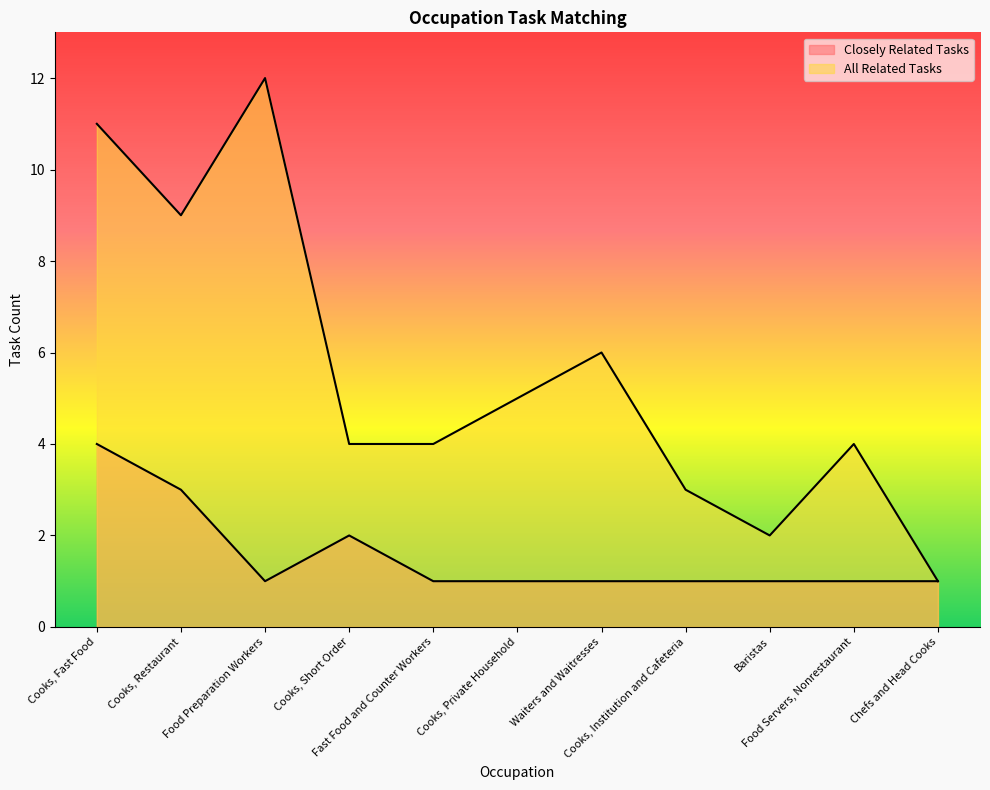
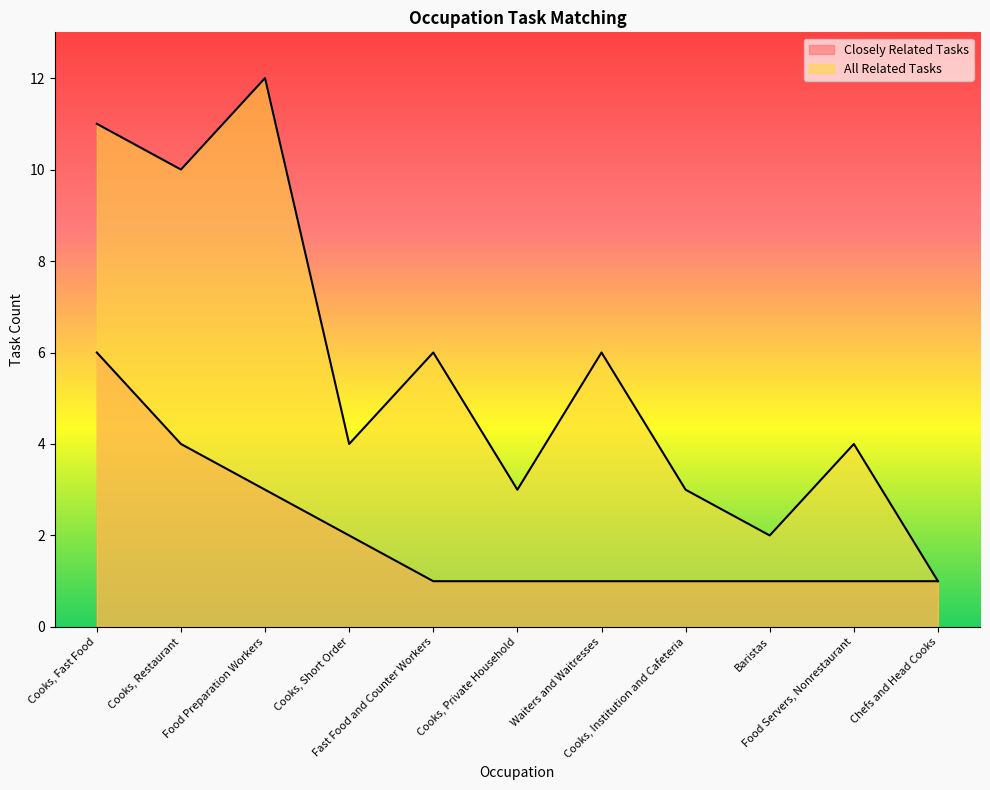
  {
    "Closely Related Tasks": {
-     "Cooks, Fast Food": 4,
-     "Cooks, Restaurant": 3,
-     "Food Preparation Workers": 1,
+     "Cooks, Fast Food": 6,
+     "Cooks, Restaurant": 4,
+     "Food Preparation Workers": 3,
      "Cooks, Short Order": 2,
      "Fast Food and Counter Workers": 1,
      "Cooks, Private Household": 1,
      "Waiters and Waitresses": 1,
      "Cooks, Institution and Cafeteria": 1,
      "Baristas": 1,
      "Food Servers, Nonrestaurant": 1
    },
    "All Related Tasks": {
      "Cooks, Fast Food": 11,
-     "Cooks, Restaurant": 9,
+     "Cooks, Restaurant": 10,
      "Food Preparation Workers": 12,
      "Cooks, Short Order": 4,
-     "Fast Food and Counter Workers": 4,
-     "Cooks, Private Household": 5,
+     "Fast Food and Counter Workers": 6,
+     "Cooks, Private Household": 3,
      "Waiters and Waitresses": 6,
      "Cooks, Institution and Cafeteria": 3,
      "Baristas": 2,
      "Food Servers, Nonrestaurant": 4
    }
  }
